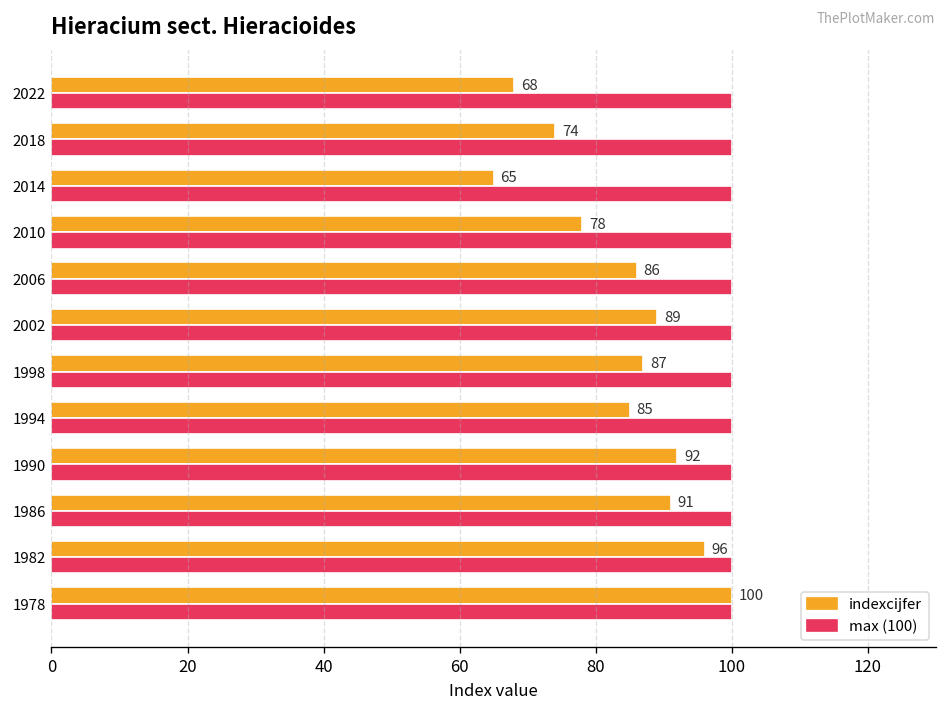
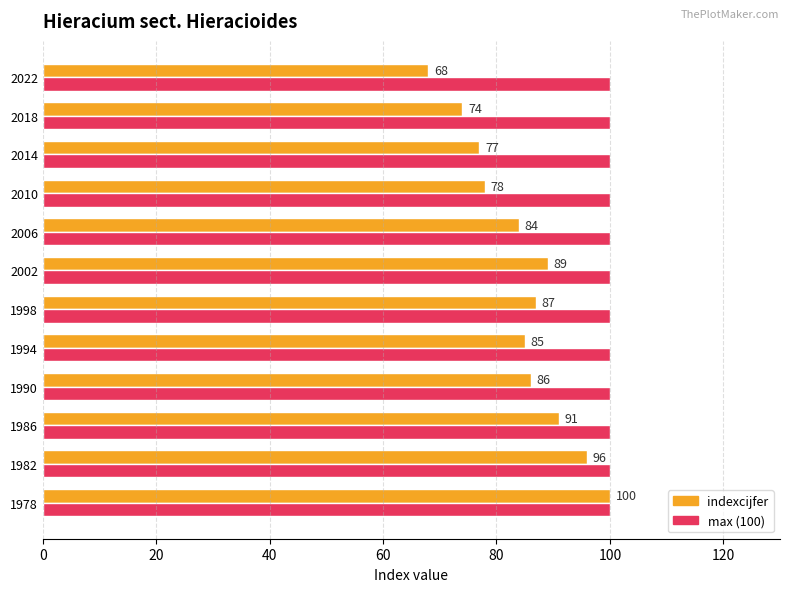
  {
    "indexcijfer": {
      "2022": 68,
      "2018": 74,
-     "2014": 65,
+     "2014": 77,
      "2010": 78,
-     "2006": 86,
+     "2006": 84,
      "2002": 89,
      "1998": 87,
      "1994": 85,
-     "1990": 92,
+     "1990": 86,
      "1986": 91,
      "1982": 96,
      "1978": 100
    },
    "max (100)": {
      "2022": 100,
      "2018": 100,
      "2014": 100,
      "2010": 100,
      "2006": 100,
      "2002": 100,
      "1998": 100,
      "1994": 100,
      "1990": 100,
      "1986": 100
    }
  }
